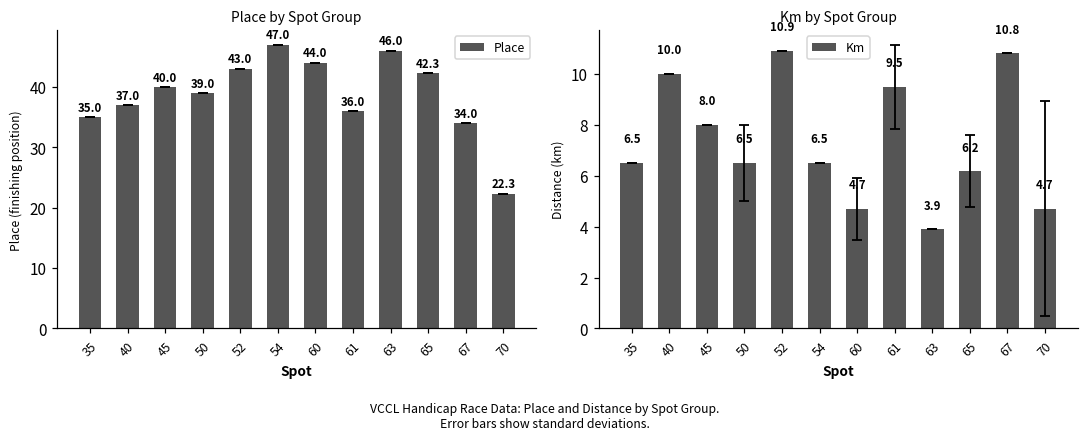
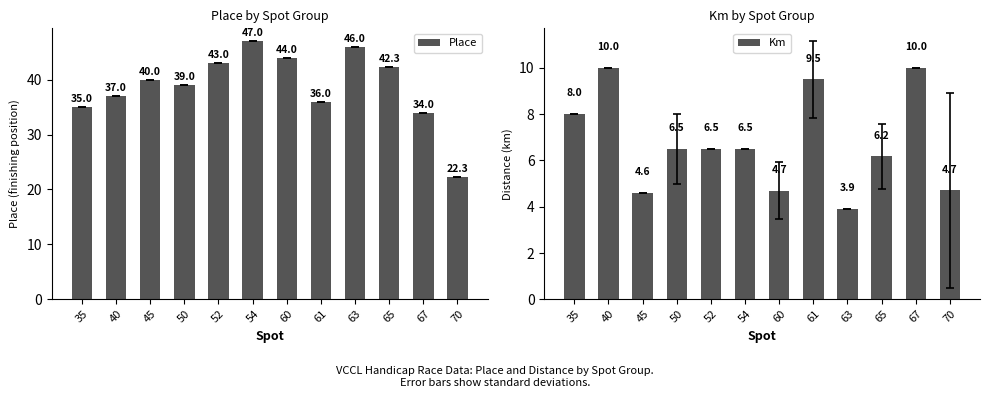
  {
    "Place by Spot Group": {
      "Place": {
        "35": 35.0,
        "40": 37.0,
        "45": 40.0,
        "50": 39.0,
        "52": 43.0,
        "54": 47.0,
        "60": 44.0,
        "61": 36.0,
        "63": 46.0,
        "65": 42.3,
        "67": 34.0,
        "70": 22.3
      }
    },
    "Km by Spot Group": {
      "Km": {
-       "35": 6.5,
+       "35": 8.0,
        "40": 10.0,
-       "45": 8.0,
+       "45": 4.6,
        "50": 6.5,
-       "52": 10.9,
+       "52": 6.5,
        "54": 6.5,
        "60": 4.7,
        "61": 9.5,
        "63": 3.9,
        "65": 6.2,
-       "67": 10.8,
+       "67": 10.0,
        "70": 4.7
      }
    }
  }
